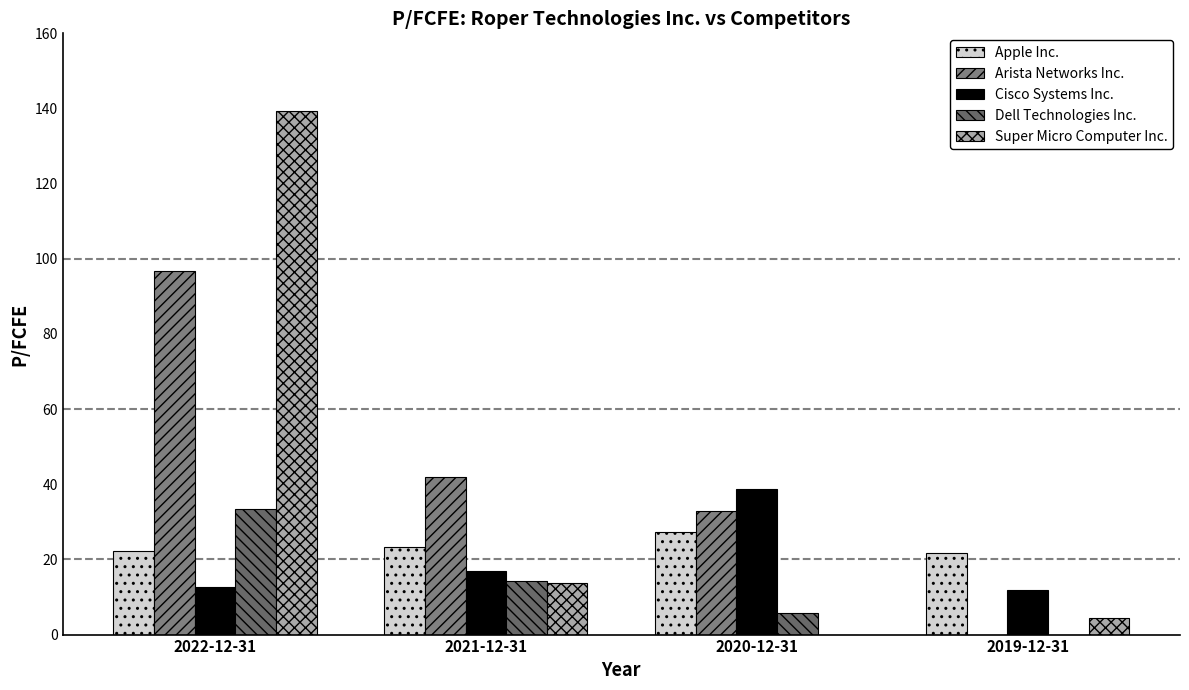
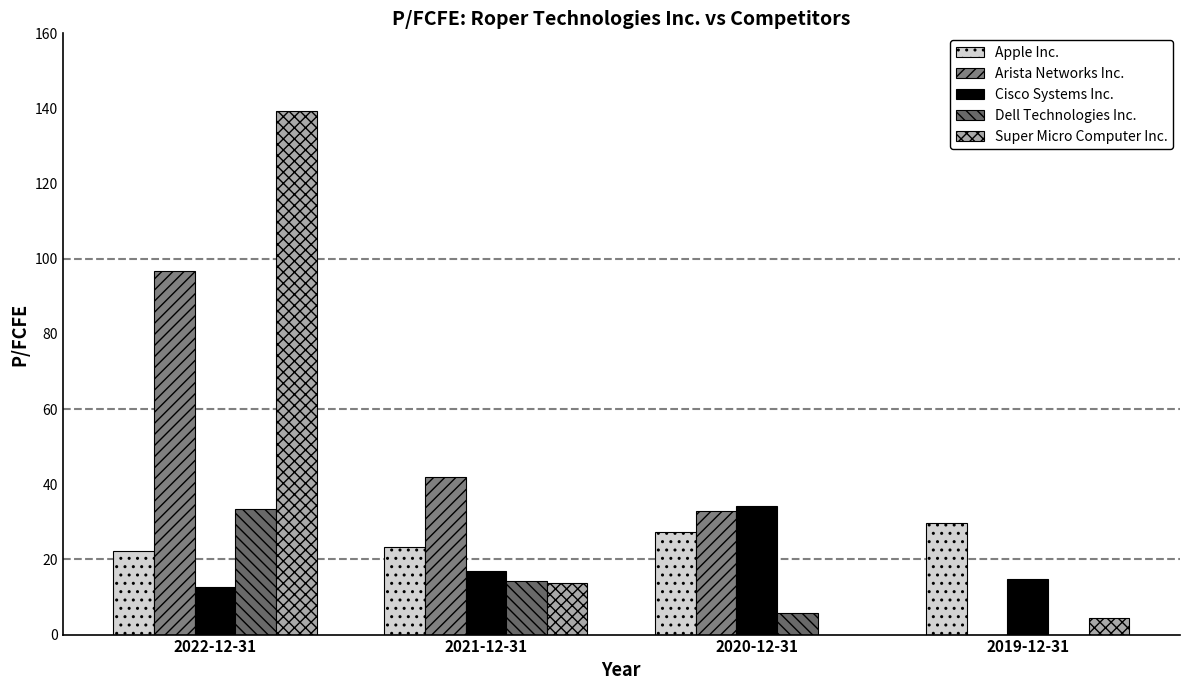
  {
    "Apple Inc.": {
      "2022-12-31": 22,
      "2021-12-31": 23,
      "2020-12-31": 27,
-     "2019-12-31": 22
+     "2019-12-31": 30
    },
    "Cisco Systems Inc.": {
      "2022-12-31": 13,
      "2021-12-31": 17,
-     "2020-12-31": 39,
-     "2019-12-31": 12
+     "2020-12-31": 34,
+     "2019-12-31": 15
    },
    "Super Micro Computer Inc.": {
      "2022-12-31": 139,
      "2021-12-31": 14,
      "2020-12-31": 0,
      "2019-12-31": 4
    }
  }
